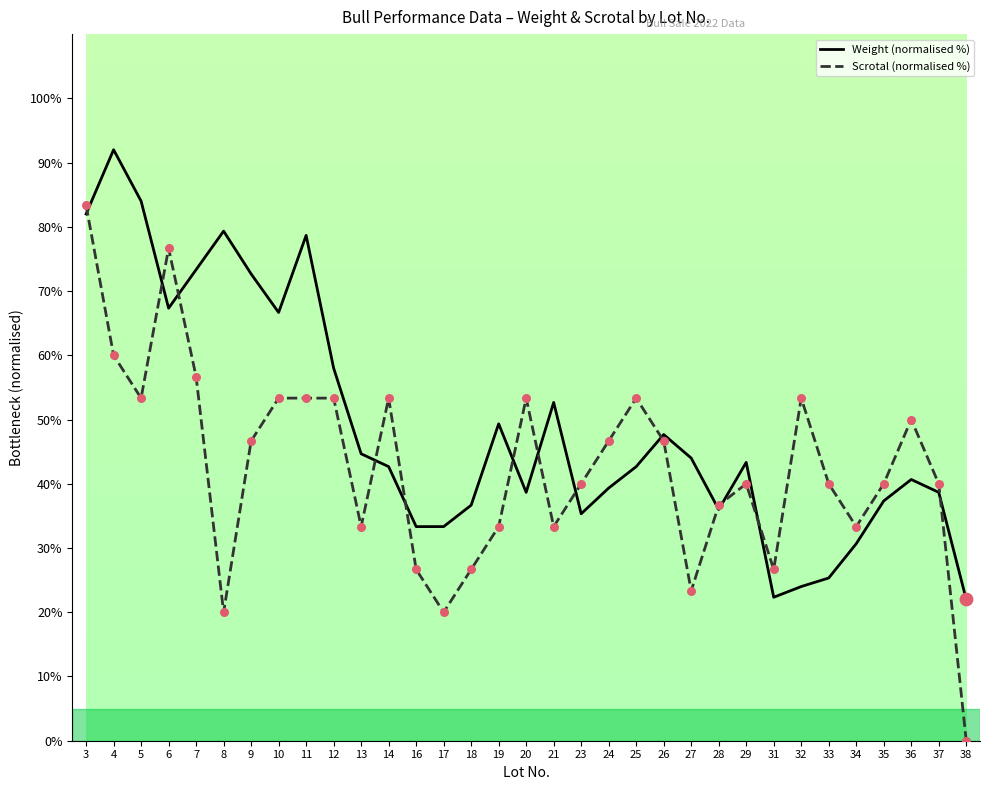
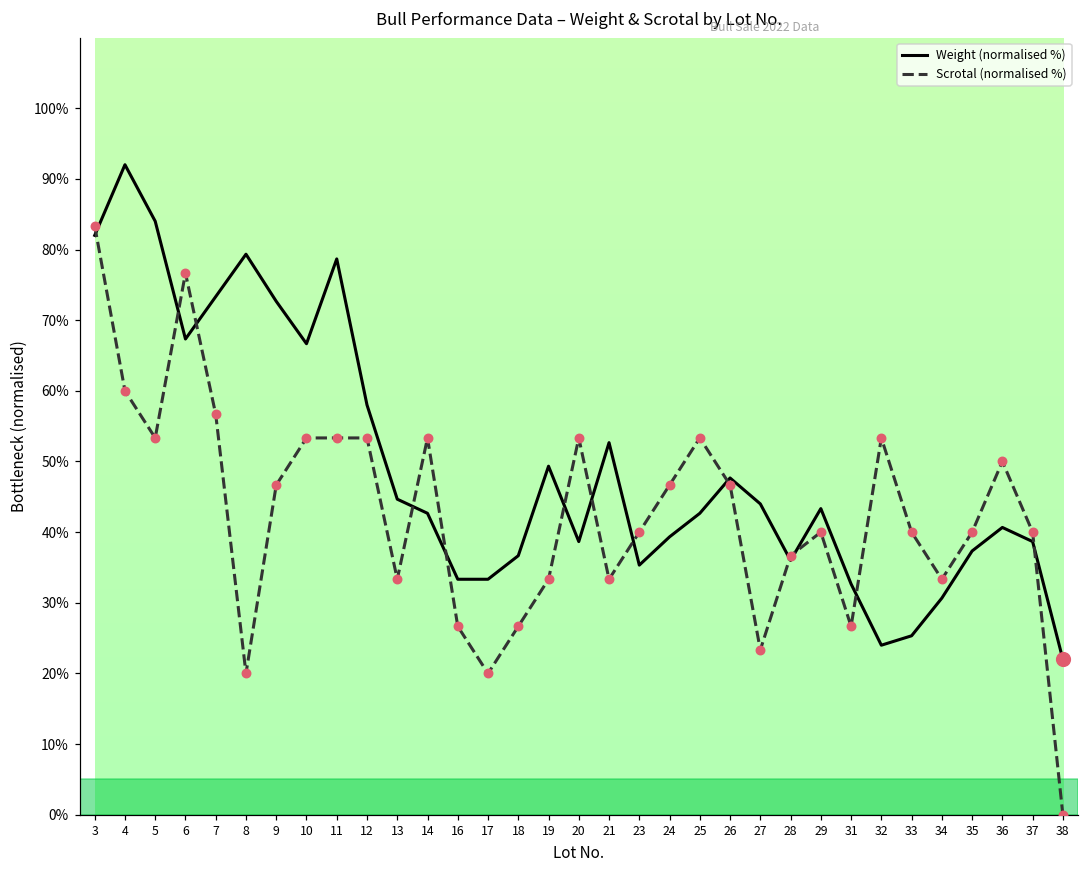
  {
    "Weight (normalised %)": {
      "3": "82%",
      "4": "92%",
      "5": "84%",
      "6": "67%",
      "7": "73%",
      "8": "79%",
      "9": "73%",
      "10": "67%",
      "11": "79%",
      "12": "58%",
      "13": "45%",
      "14": "43%",
      "16": "33%",
      "17": "33%",
      "18": "37%",
      "19": "49%",
      "20": "39%",
      "21": "53%",
      "23": "35%",
      "24": "39%",
      "25": "43%",
      "26": "48%",
      "27": "44%",
      "28": "36%",
      "29": "43%",
-     "31": "22%",
+     "31": "33%",
      "32": "24%",
      "33": "25%",
      "34": "31%",
      "35": "37%",
      "36": "41%",
      "37": "39%"
    },
    "Scrotal (normalised %)": {
      "3": "83%",
      "4": "60%",
      "5": "53%",
      "6": "77%",
      "7": "57%",
      "8": "20%",
      "9": "47%",
      "10": "53%",
      "11": "53%",
      "12": "53%",
      "13": "33%",
      "14": "53%",
      "16": "27%",
      "17": "20%",
      "18": "27%",
      "19": "33%",
      "20": "53%",
      "21": "33%",
      "23": "40%",
      "24": "47%",
      "25": "53%",
      "26": "47%",
      "27": "23%",
      "28": "37%",
      "29": "40%",
      "31": "27%",
      "32": "53%",
      "33": "40%",
      "34": "33%",
      "35": "40%",
      "36": "50%",
      "37": "40%"
    }
  }
